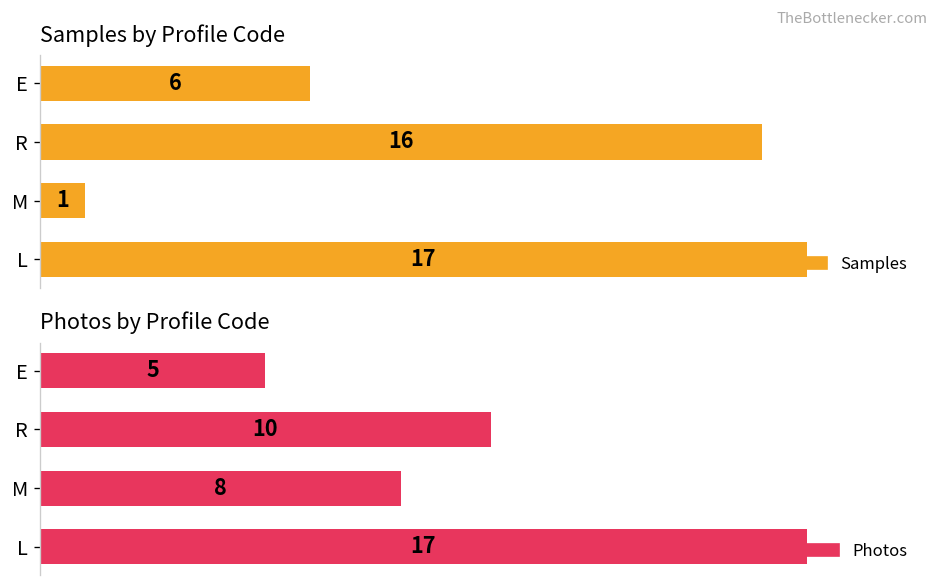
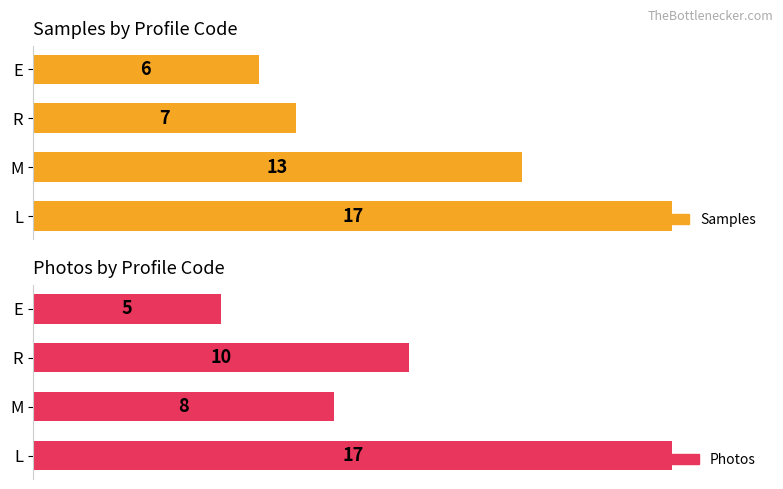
  {
    "Samples by Profile Code": {
      "E": 6,
-     "R": 16,
-     "M": 1,
+     "R": 7,
+     "M": 13,
      "L": 17
    },
    "Photos by Profile Code": {
      "E": 5,
      "R": 10,
      "M": 8,
      "L": 17
    }
  }
